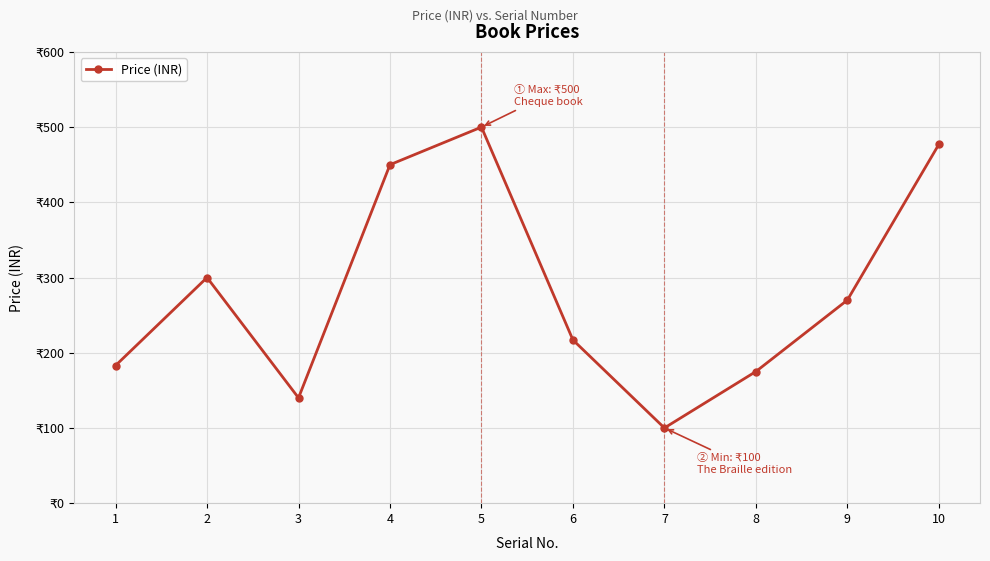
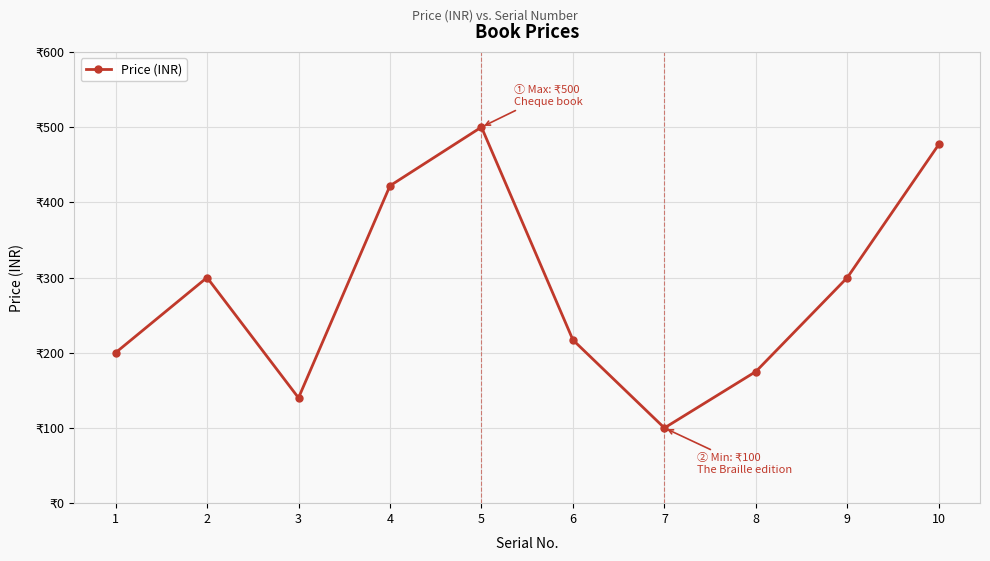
  {
-   "1": "₹180",
+   "1": "₹200",
    "2": "₹300",
    "3": "₹140",
-   "4": "₹450",
+   "4": "₹420",
    "6": "₹220",
    "8": "₹180",
-   "9": "₹270",
+   "9": "₹300",
    "10": "₹480"
  }
